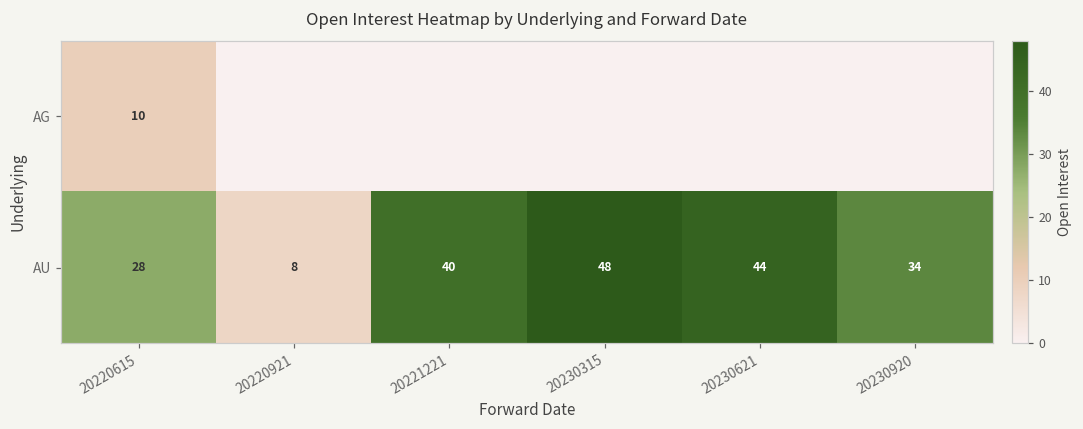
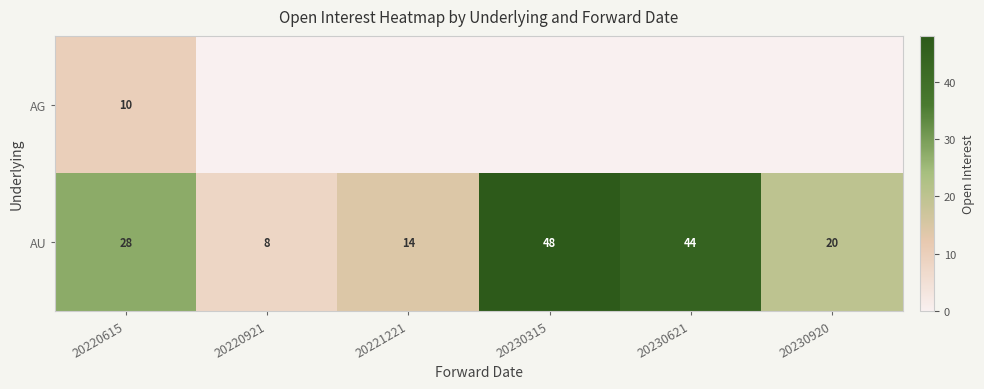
  {
    "AG": {
      "20220615": 10
    },
    "AU": {
      "20220615": 28,
      "20220921": 8,
-     "20221221": 40,
+     "20221221": 14,
      "20230315": 48,
      "20230621": 44,
-     "20230920": 34
+     "20230920": 20
    }
  }
